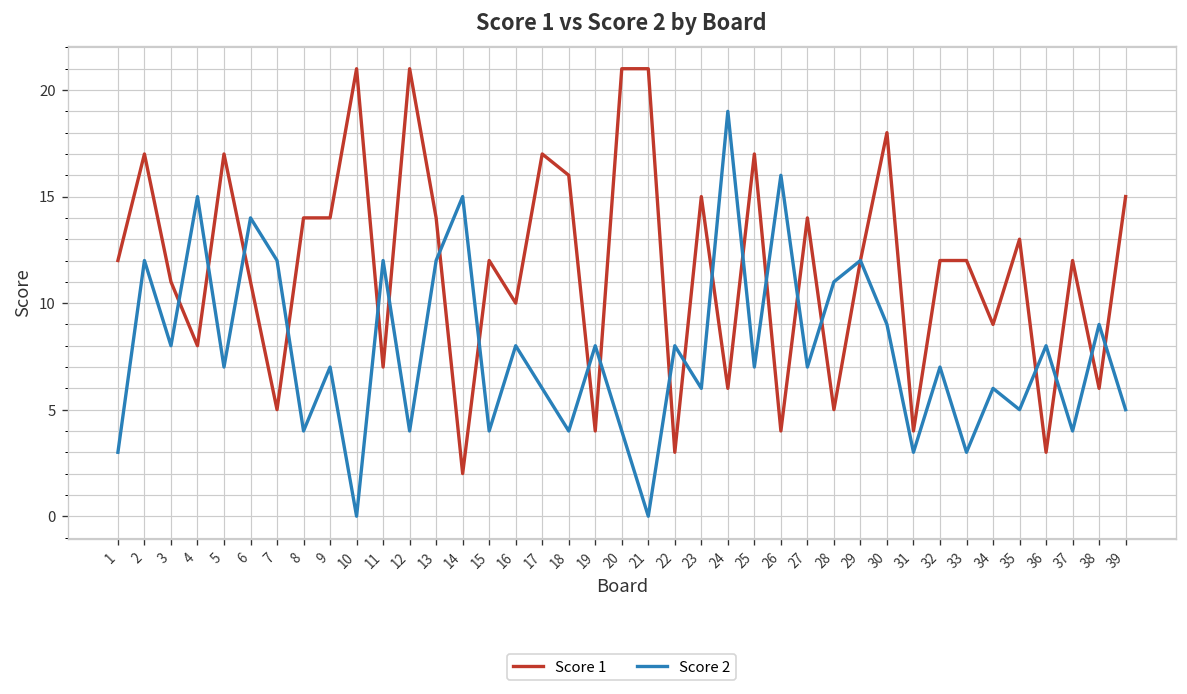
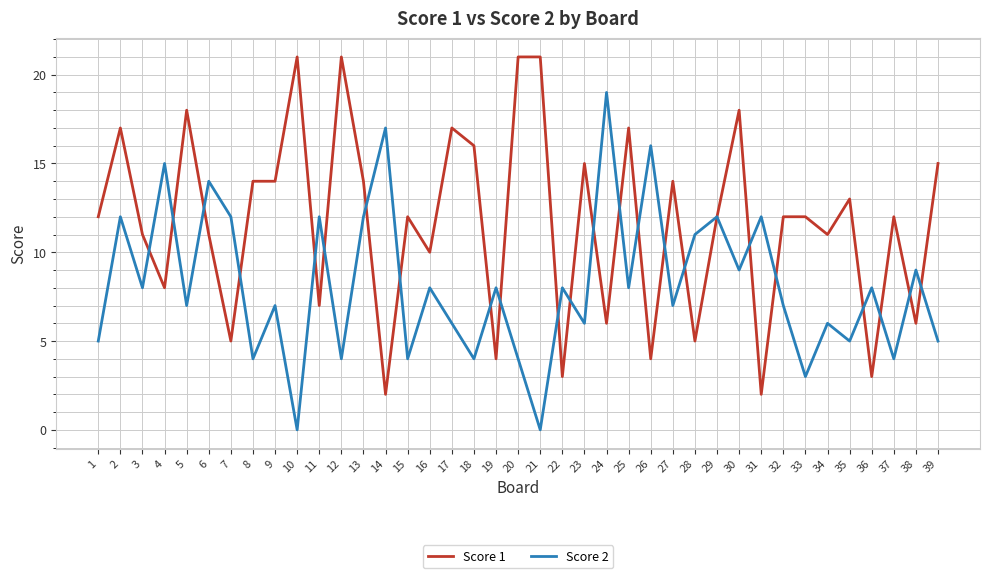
  {
    "Score 1": {
      "1": 12,
      "2": 17,
      "3": 11,
      "4": 8,
-     "5": 17,
+     "5": 18,
      "6": 11,
      "7": 5,
      "8": 14,
      "9": 14,
      "10": 21,
      "11": 7,
      "12": 21,
      "13": 14,
      "14": 2,
      "15": 12,
      "16": 10,
      "17": 17,
      "18": 16,
      "19": 4,
      "20": 21,
      "21": 21,
      "22": 3,
      "23": 15,
      "24": 6,
      "25": 17,
      "26": 4,
      "27": 14,
      "28": 5,
      "30": 18,
-     "31": 4,
+     "31": 2,
      "32": 12,
      "33": 12,
-     "34": 9,
+     "34": 11,
      "35": 13,
      "36": 3,
      "37": 12,
      "38": 6,
      "39": 15
    },
    "Score 2": {
-     "1": 3,
+     "1": 5,
      "2": 12,
      "3": 8,
      "4": 15,
      "5": 7,
      "6": 14,
      "7": 12,
      "8": 4,
      "9": 7,
      "10": 0,
      "11": 12,
      "12": 4,
      "13": 12,
-     "14": 15,
+     "14": 17,
      "15": 4,
      "16": 8,
      "17": 6,
      "18": 4,
      "19": 8,
      "20": 4,
      "21": 0,
      "22": 8,
      "23": 6,
      "24": 19,
-     "25": 7,
+     "25": 8,
      "26": 16,
      "27": 7,
      "28": 11,
      "30": 9,
-     "31": 3,
+     "31": 12,
      "32": 7,
      "33": 3,
      "34": 6,
      "35": 5,
      "36": 8,
      "37": 4,
      "38": 9,
      "39": 5
    }
  }
